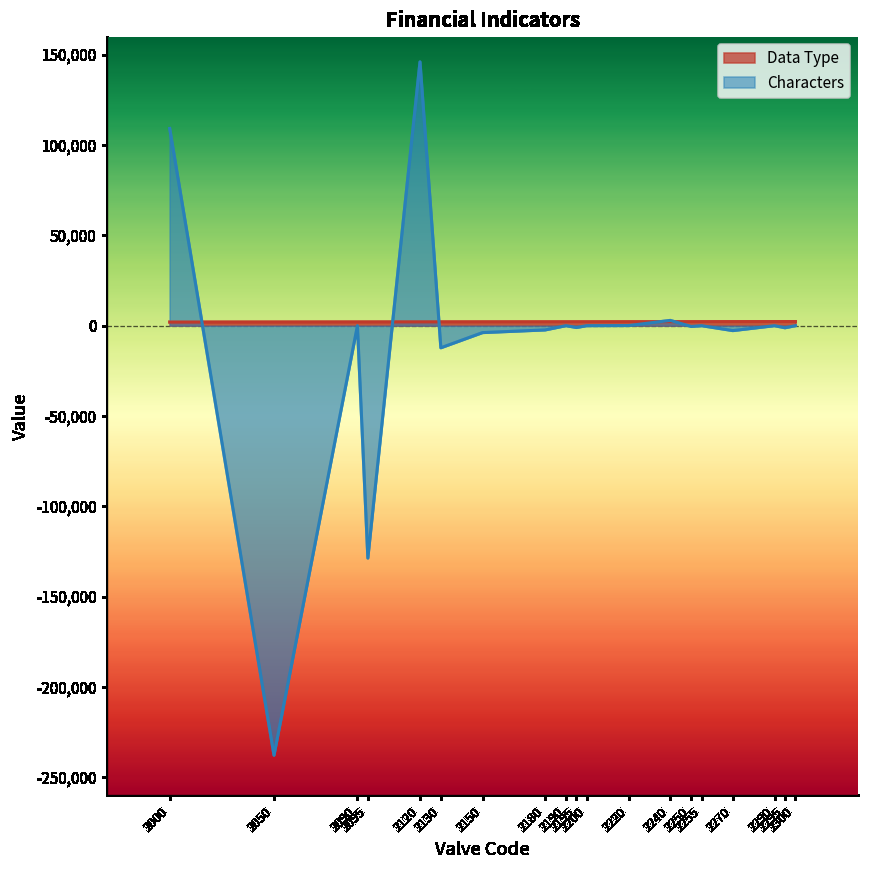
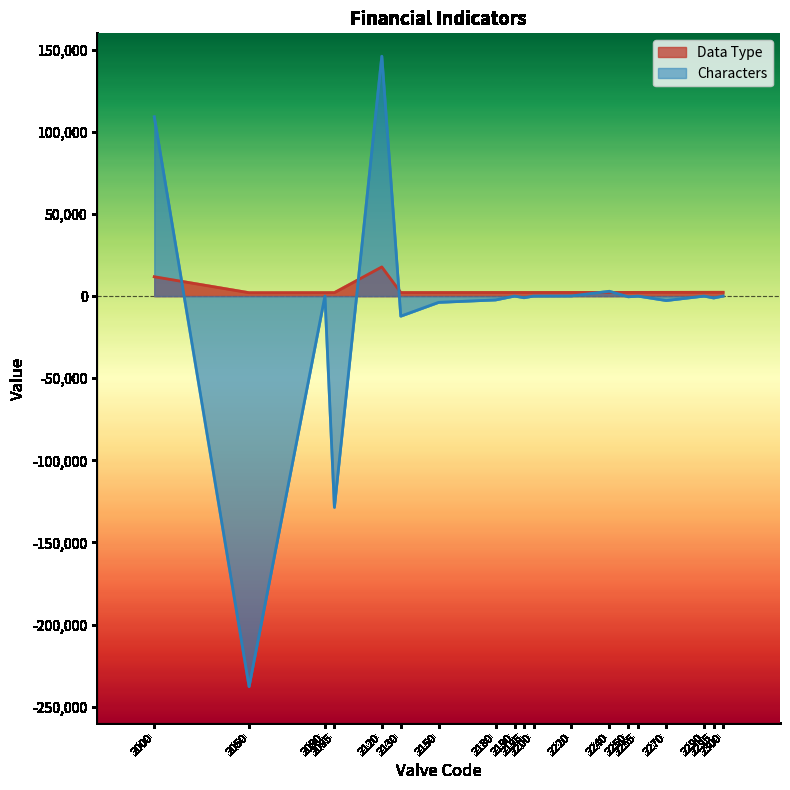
  {
    "Data Type": {
-     "2000": "2,000",
+     "2000": "12,000",
      "2050": "2,000",
      "2090": "2,000",
      "2095": "2,000",
-     "2120": "2,000",
+     "2120": "18,000",
      "2130": "2,000",
      "2150": "2,000",
      "2180": "2,000",
      "2190": "2,000",
      "2195": "2,000",
      "2200": "2,000",
      "2220": "2,000",
      "2250": "2,000",
      "2255": "2,000",
      "2270": "2,000",
      "2290": "2,000",
      "2295": "2,000",
      "2300": "2,000"
    }
  }
